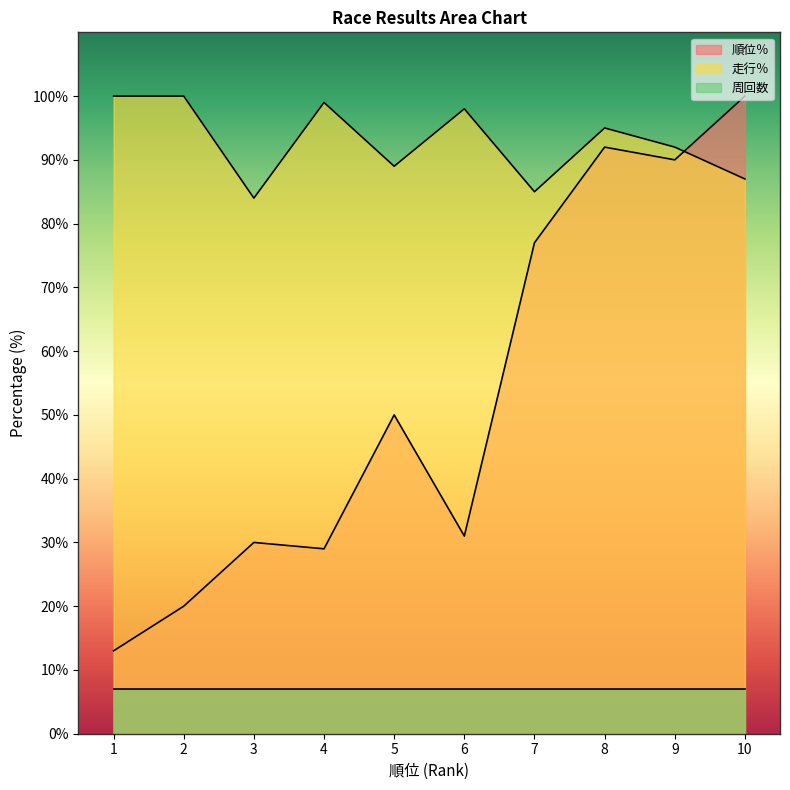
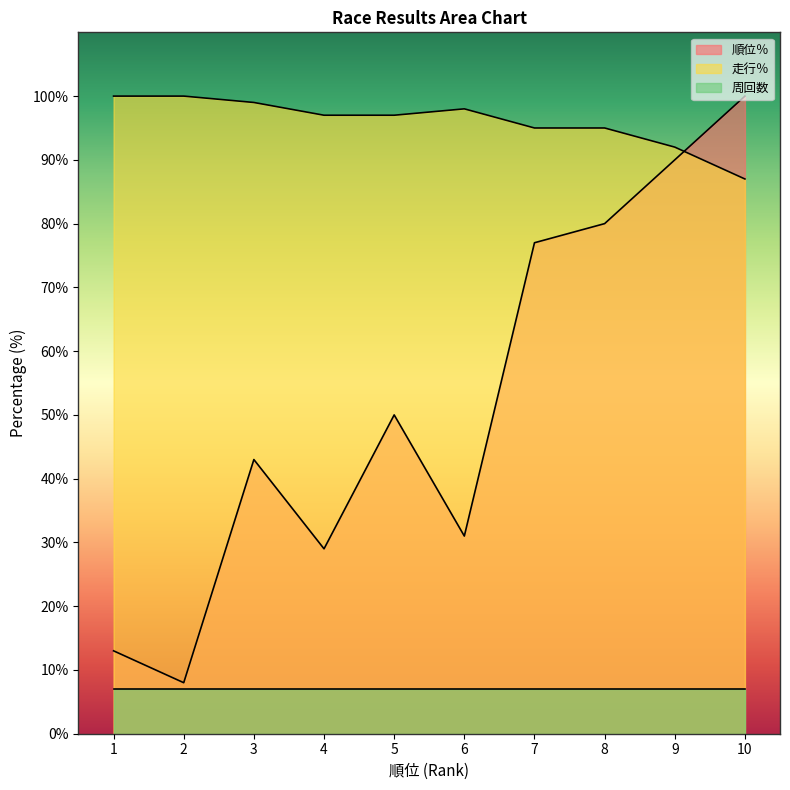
  {
    "順位％": {
      "1": "13%",
-     "2": "20%",
-     "3": "30%",
+     "2": "8%",
+     "3": "43%",
      "4": "29%",
      "5": "50%",
      "6": "31%",
      "7": "77%",
-     "8": "92%",
+     "8": "80%",
      "9": "90%"
    },
    "走行％": {
      "1": "100%",
      "2": "100%",
-     "3": "84%",
-     "4": "99%",
-     "5": "89%",
+     "3": "99%",
+     "4": "97%",
+     "5": "97%",
      "6": "98%",
-     "7": "85%",
+     "7": "95%",
      "8": "95%",
      "9": "92%",
      "10": "87%"
    },
    "周回数": {
      "1": "7%",
      "2": "7%",
      "3": "7%",
      "4": "7%",
      "5": "7%",
      "6": "7%",
      "7": "7%",
      "8": "7%",
      "9": "7%",
      "10": "7%"
    }
  }
